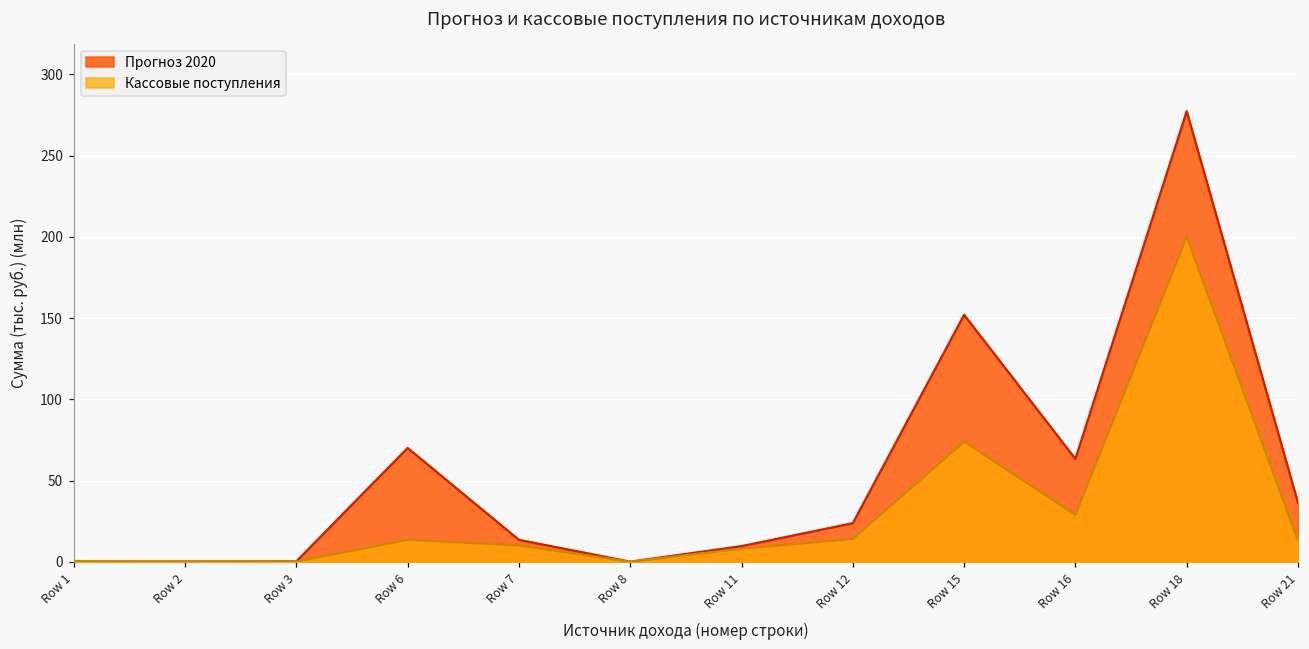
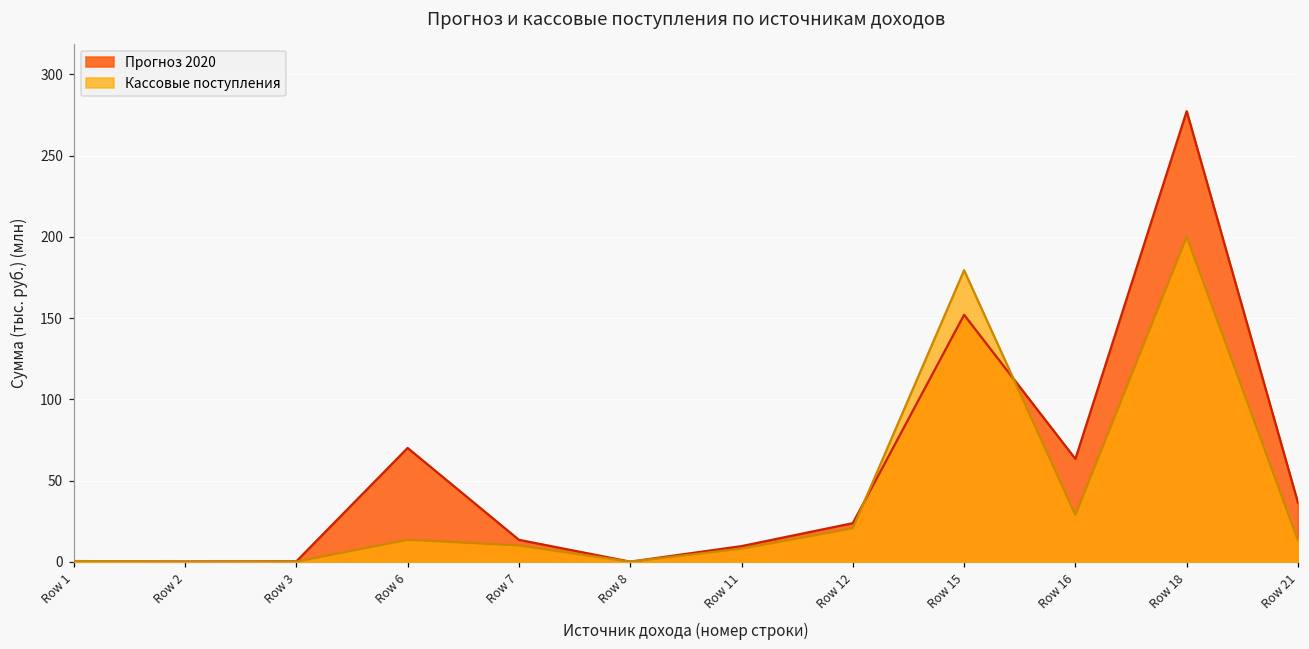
  {
    "Прогноз 2020": {
      "Row 6": 70,
      "Row 7": 14,
      "Row 12": 24,
      "Row 15": 152,
      "Row 16": 63,
      "Row 18": 277,
      "Row 21": 36
    },
    "Кассовые поступления": {
      "Row 6": 14,
      "Row 7": 10,
-     "Row 12": 14,
-     "Row 15": 74,
+     "Row 12": 21,
+     "Row 15": 179,
      "Row 16": 29,
      "Row 18": 200,
      "Row 21": 13
    }
  }
